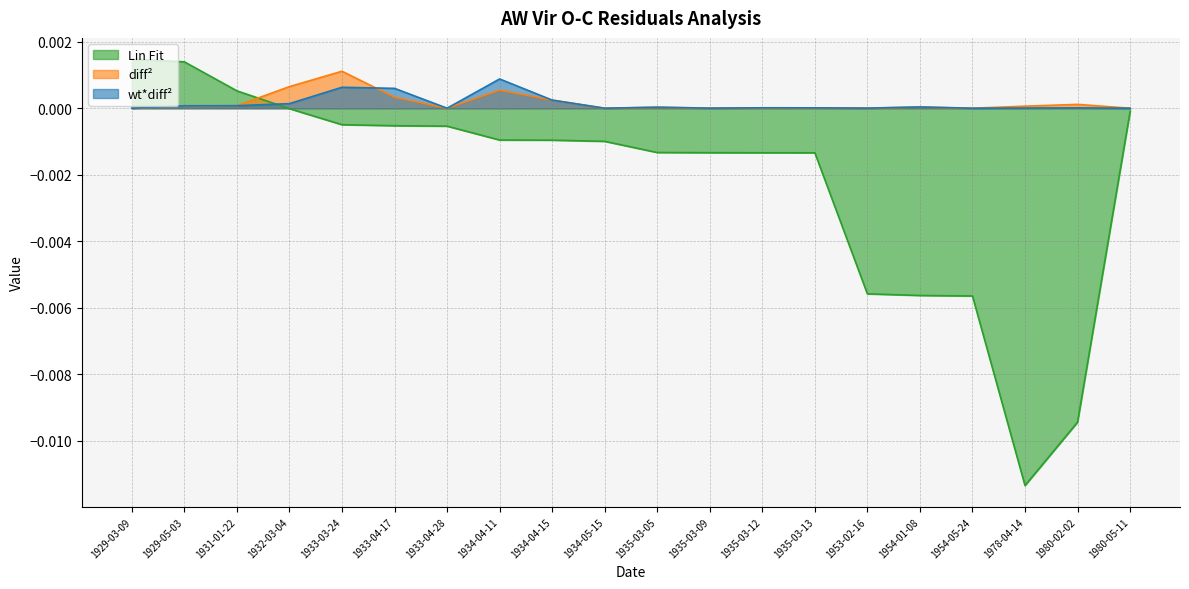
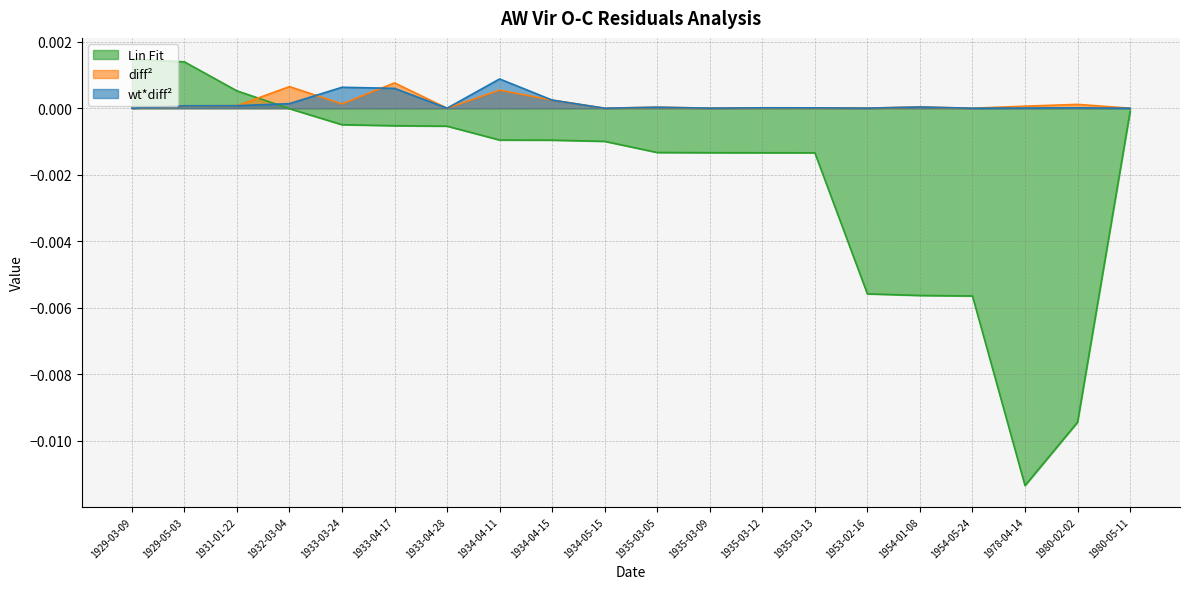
  {
    "diff²": {
      "1932-03-04": 0.0006,
-     "1933-03-24": 0.0011,
-     "1933-04-17": 0.0003,
+     "1933-03-24": 0.0001,
+     "1933-04-17": 0.0008,
      "1934-04-11": 0.0005,
      "1980-02-02": 0.0001
    },
    "wt*diff²": {
      "1932-03-04": 0.0001,
      "1933-03-24": 0.0006,
      "1933-04-17": 0.0006,
      "1934-04-11": 0.0009
    }
  }
